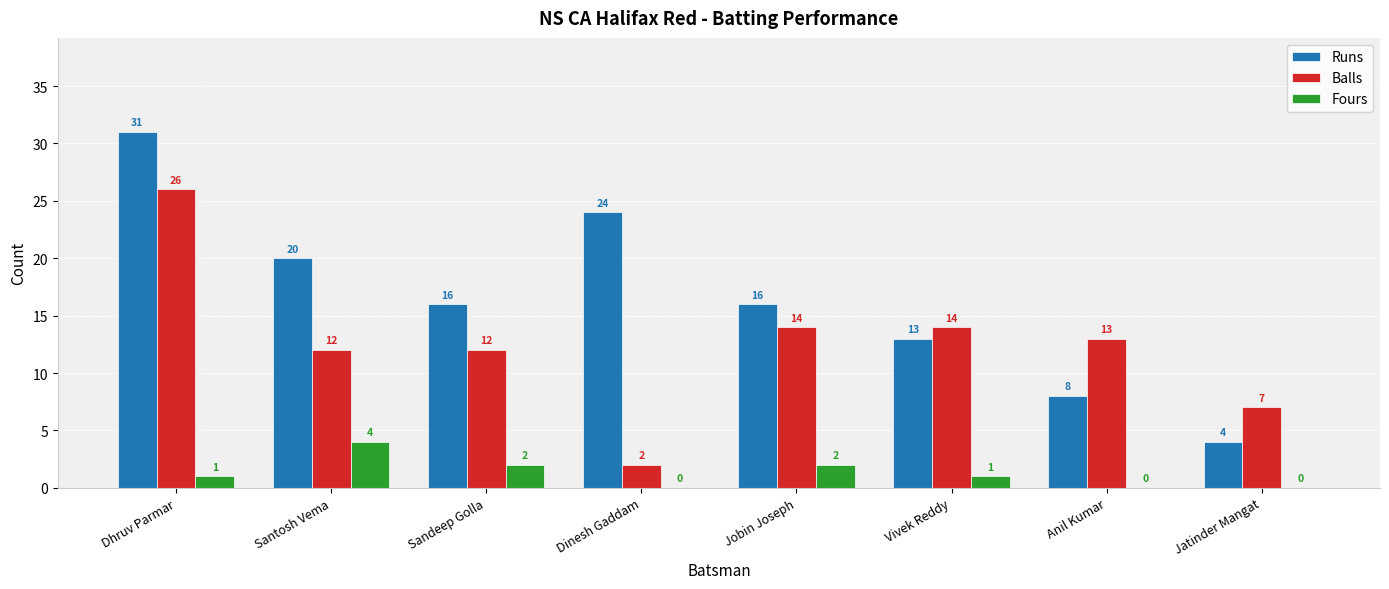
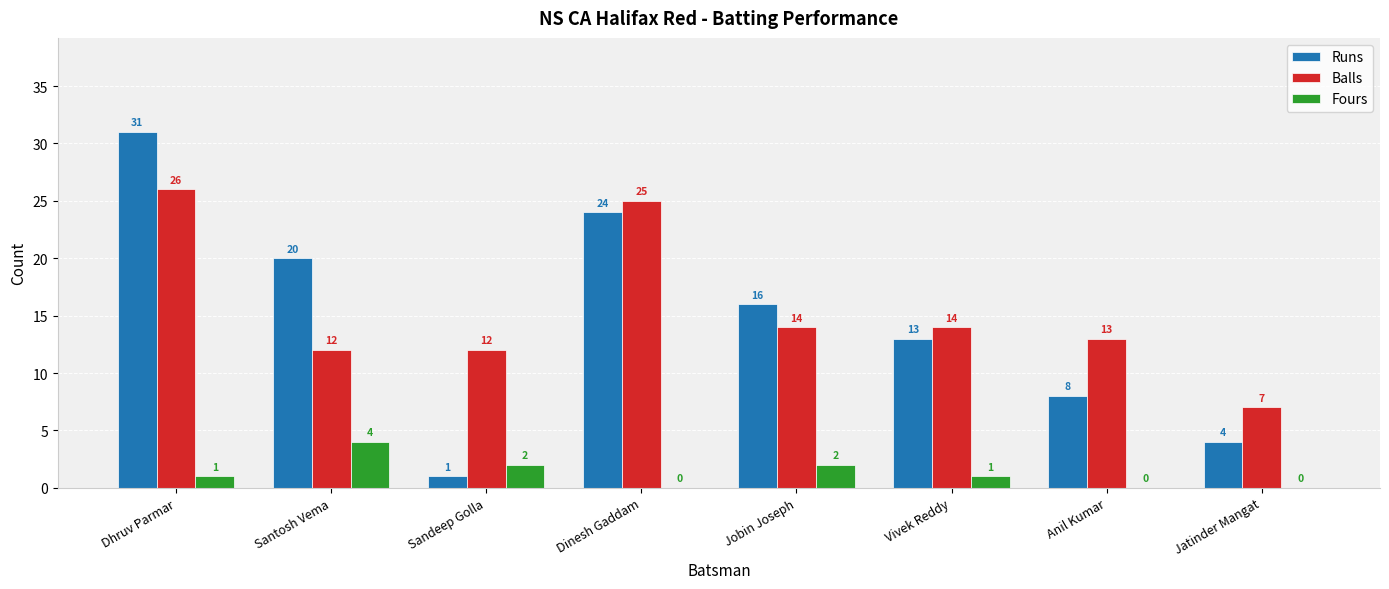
  {
    "Runs": {
      "Dhruv Parmar": 31,
      "Santosh Vema": 20,
-     "Sandeep Golla": 16,
+     "Sandeep Golla": 1,
      "Dinesh Gaddam": 24,
      "Jobin Joseph": 16,
      "Vivek Reddy": 13,
      "Anil Kumar": 8,
      "Jatinder Mangat": 4
    },
    "Balls": {
      "Dhruv Parmar": 26,
      "Santosh Vema": 12,
      "Sandeep Golla": 12,
-     "Dinesh Gaddam": 2,
+     "Dinesh Gaddam": 25,
      "Jobin Joseph": 14,
      "Vivek Reddy": 14,
      "Anil Kumar": 13,
      "Jatinder Mangat": 7
    },
    "Fours": {
      "Dhruv Parmar": 1,
      "Santosh Vema": 4,
      "Sandeep Golla": 2,
      "Dinesh Gaddam": 0,
      "Jobin Joseph": 2,
      "Vivek Reddy": 1,
      "Anil Kumar": 0,
      "Jatinder Mangat": 0
    }
  }
